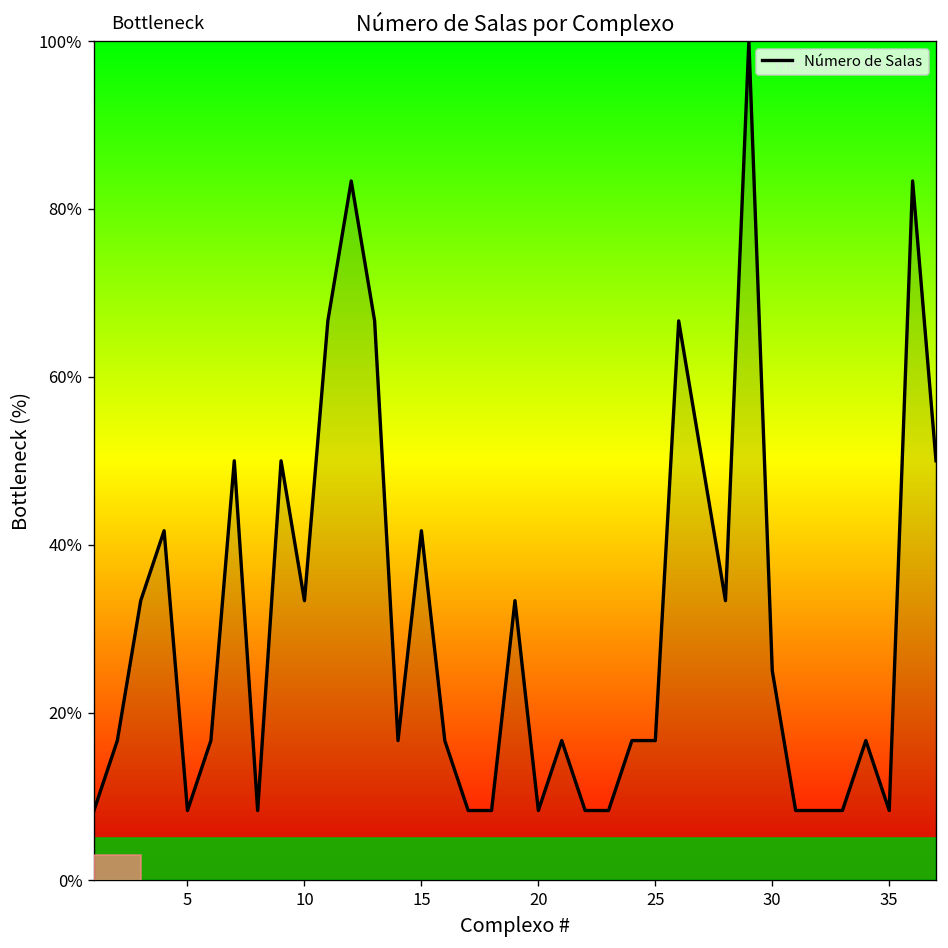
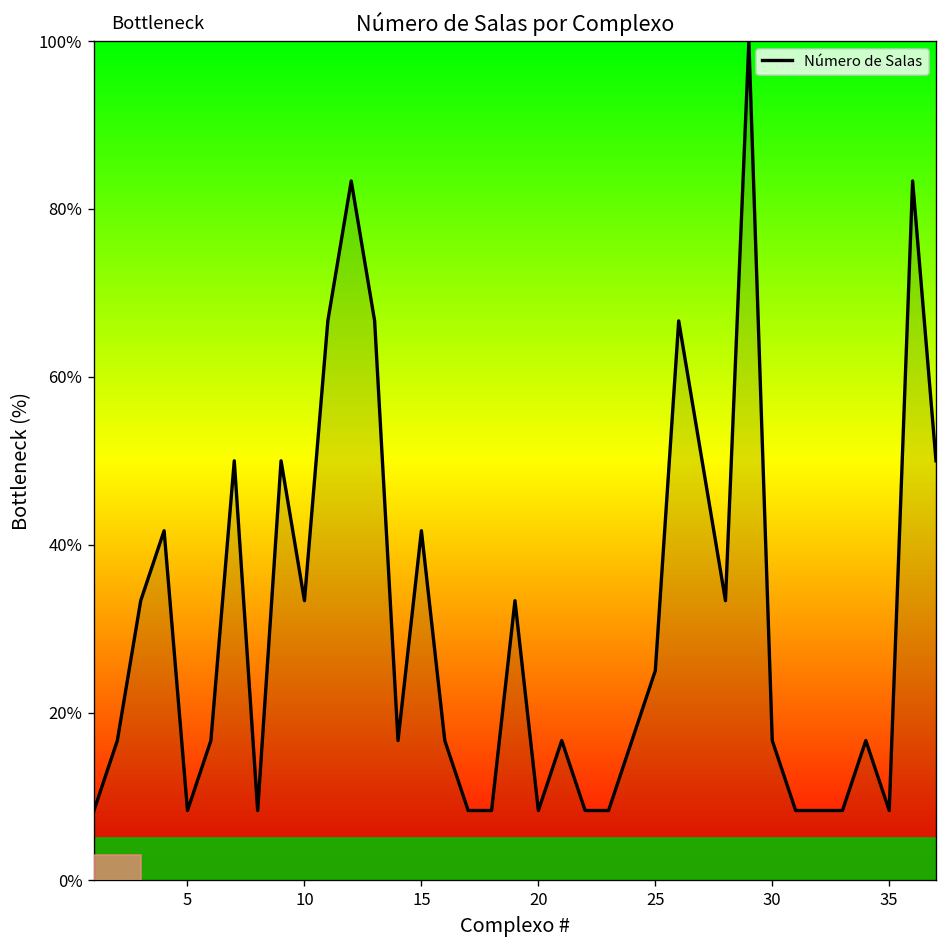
  {
    "5": "8%",
    "10": "33%",
    "15": "42%",
    "20": "8%",
-   "25": "17%",
-   "30": "25%",
+   "25": "25%",
+   "30": "17%",
    "35": "8%"
  }
